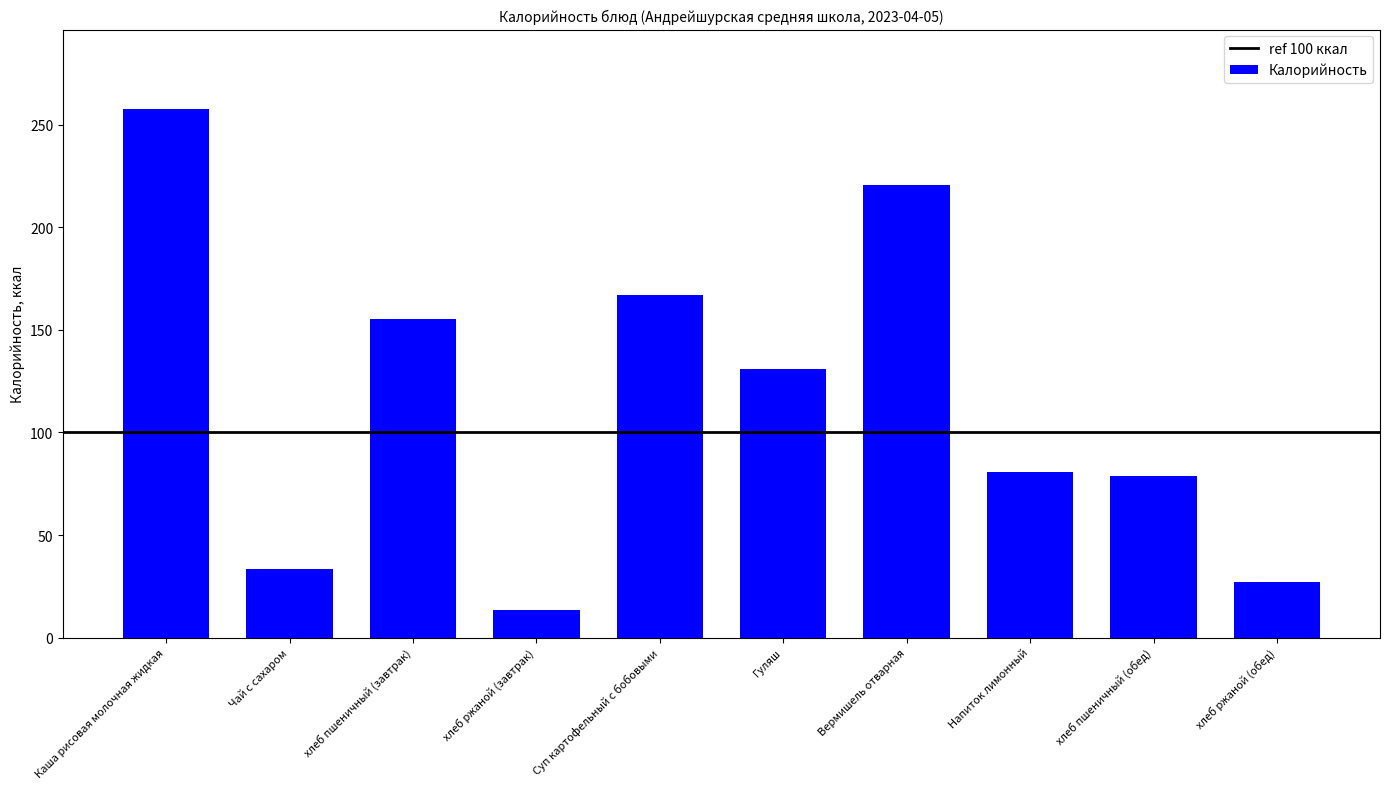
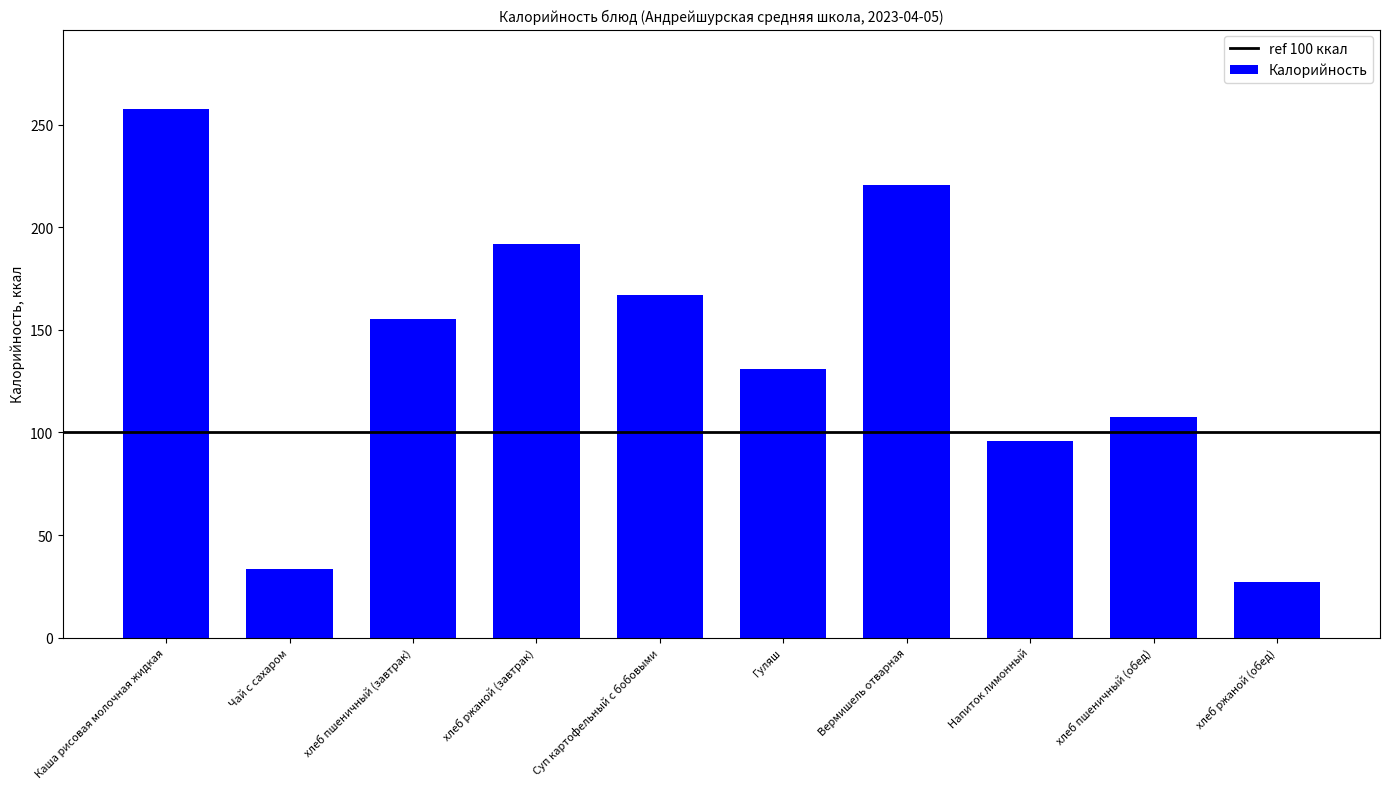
  {
    "Каша рисовая молочная жидкая": 258,
    "Чай с сахаром": 33,
    "хлеб пшеничный (завтрак)": 155,
-   "хлеб ржаной (завтрак)": 13,
+   "хлеб ржаной (завтрак)": 192,
    "Суп картофельный с бобовыми": 167,
    "Гуляш": 131,
    "Вермишель отварная": 221,
-   "Напиток лимонный": 81,
-   "хлеб пшеничный (обед)": 79,
+   "Напиток лимонный": 96,
+   "хлеб пшеничный (обед)": 108,
    "хлеб ржаной (обед)": 27
  }
